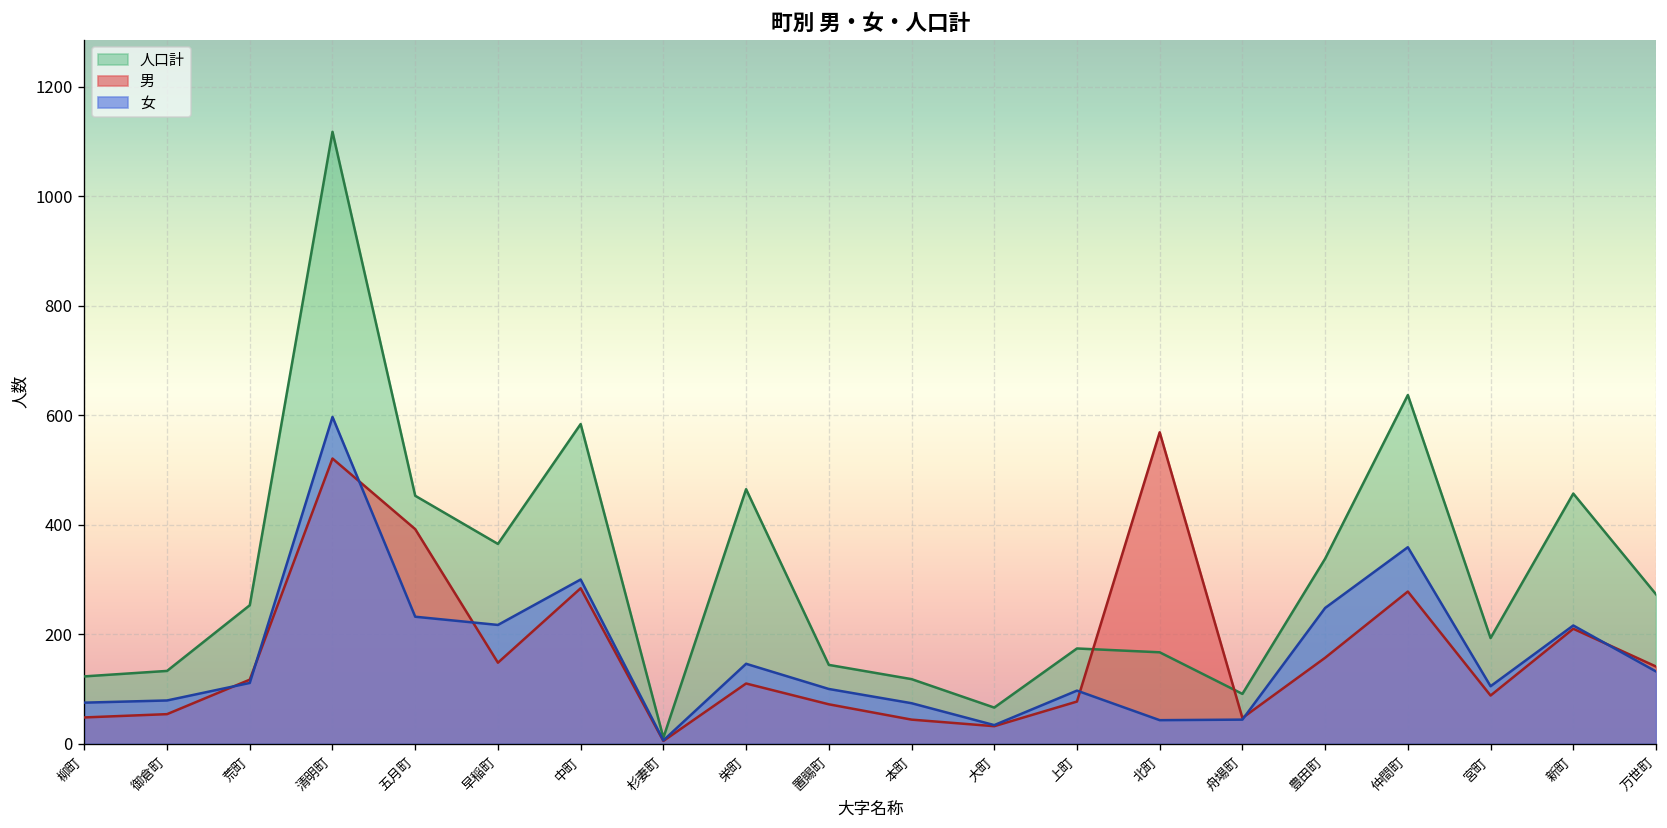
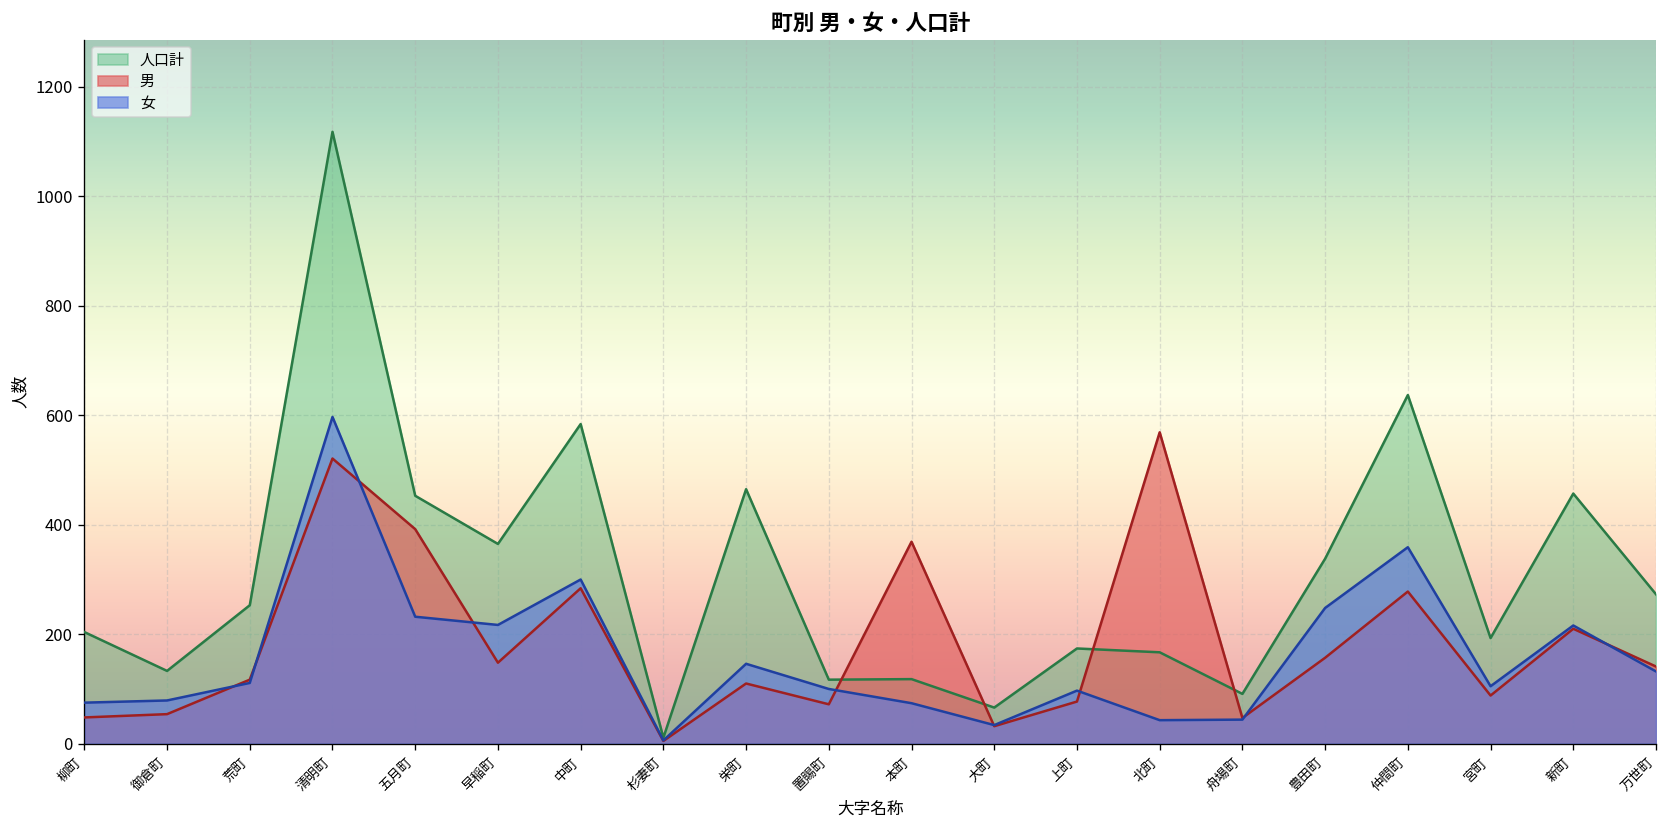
  {
    "人口計": {
-     "柳町": 120,
+     "柳町": 200,
      "御倉町": 130,
      "荒町": 250,
      "清明町": 1120,
      "五月町": 450,
      "早稲町": 370,
      "中町": 580,
      "栄町": 470,
-     "置賜町": 140,
+     "置賜町": 120,
      "本町": 120,
      "大町": 70,
      "上町": 170,
      "北町": 170,
      "舟場町": 90,
      "豊田町": 340,
      "仲間町": 640,
      "宮町": 190,
      "新町": 460,
      "万世町": 270
    },
    "男": {
      "柳町": 50,
      "御倉町": 50,
      "荒町": 120,
      "清明町": 520,
      "五月町": 390,
      "早稲町": 150,
      "中町": 280,
      "栄町": 110,
      "置賜町": 70,
-     "本町": 40,
+     "本町": 370,
      "上町": 80,
      "北町": 570,
      "豊田町": 160,
      "仲間町": 280,
      "宮町": 90,
      "新町": 210,
      "万世町": 140
    },
    "女": {
      "柳町": 80,
      "御倉町": 80,
      "荒町": 110,
      "清明町": 600,
      "五月町": 230,
      "早稲町": 220,
      "中町": 300,
      "栄町": 150,
      "置賜町": 100,
      "本町": 70,
      "上町": 100,
      "北町": 40,
      "豊田町": 250,
      "仲間町": 360,
      "宮町": 110,
      "新町": 220,
      "万世町": 130
    }
  }
